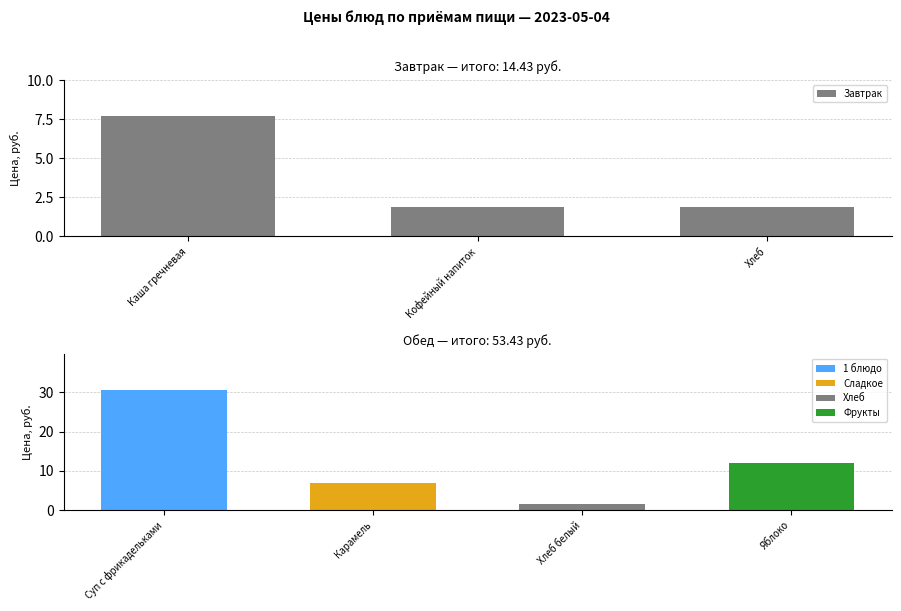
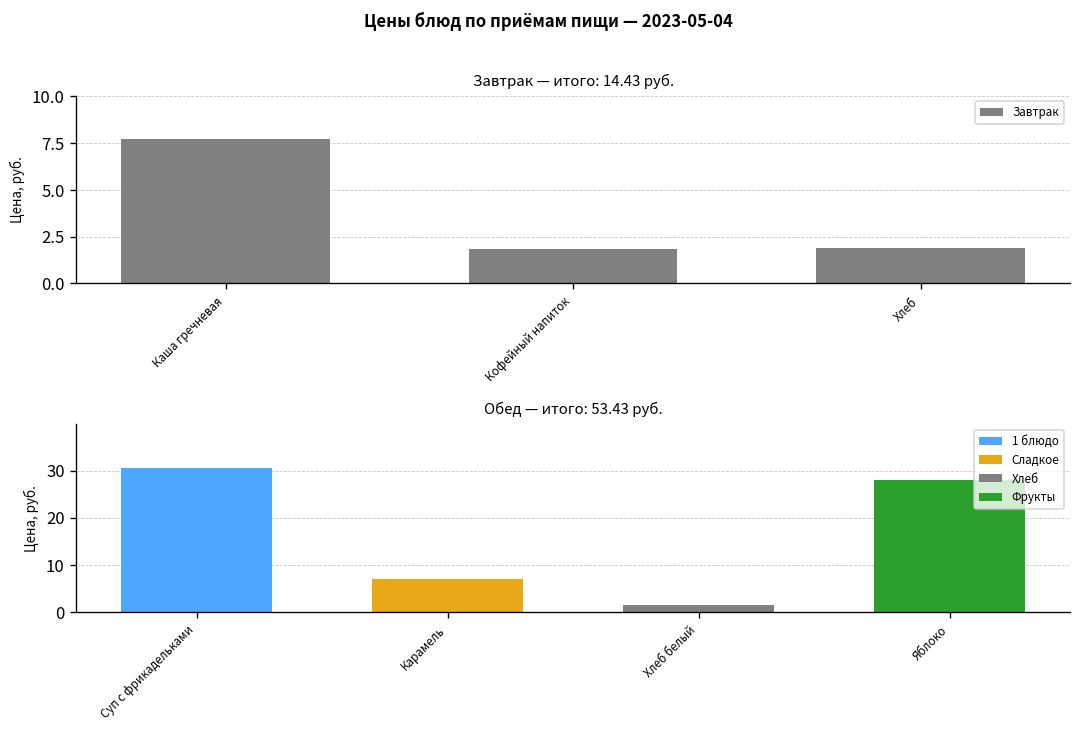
  {
    "Завтрак — итого: 14.43 руб.": {
      "Каша гречневая": 7.7,
      "Кофейный напиток": 1.9,
      "Хлеб": 1.9
    },
    "Обед — итого: 53.43 руб.": {
      "Суп с фрикадельками": 31,
      "Карамель": 7,
      "Хлеб белый": 2,
-     "Яблоко": 12
+     "Яблоко": 28
    }
  }
